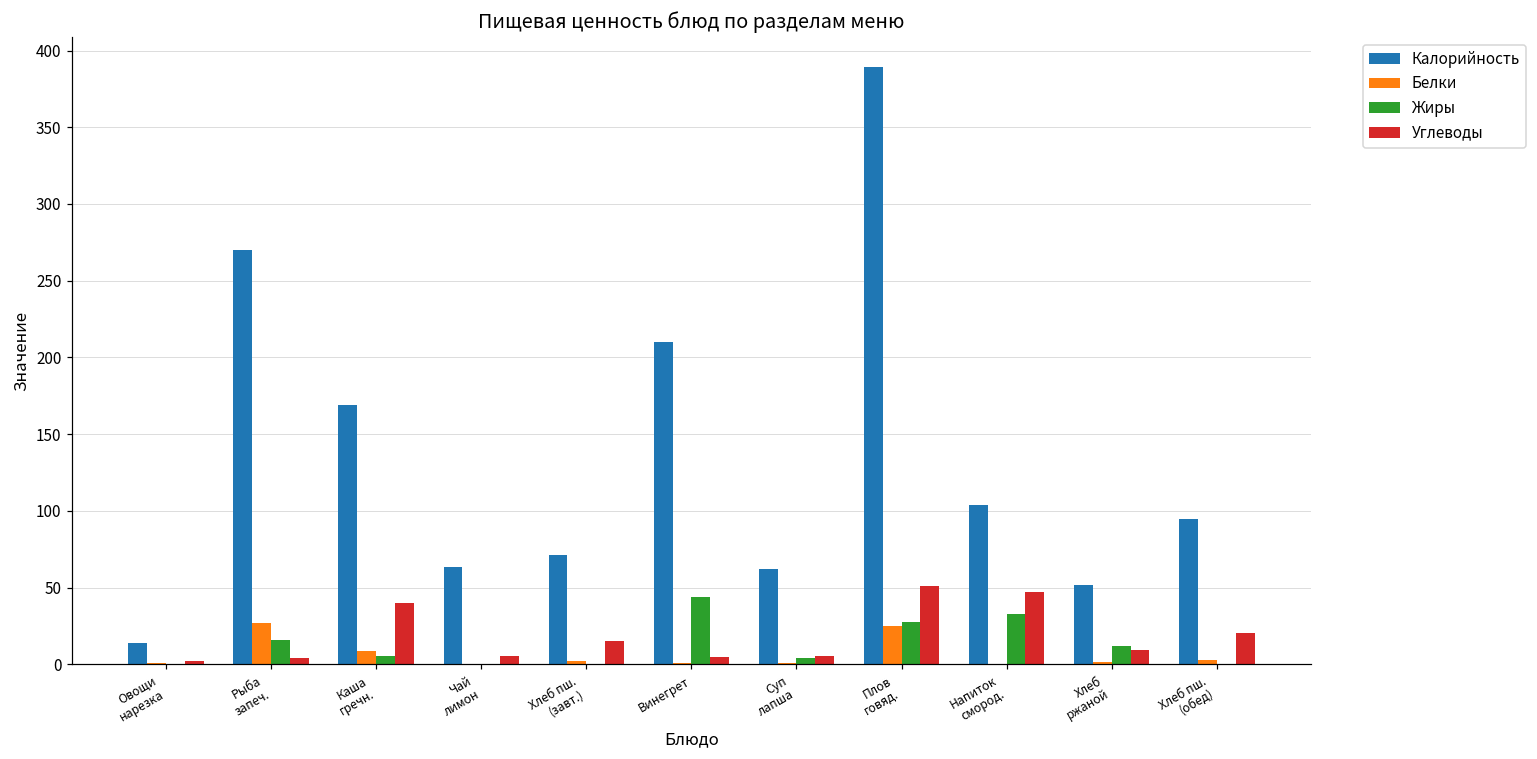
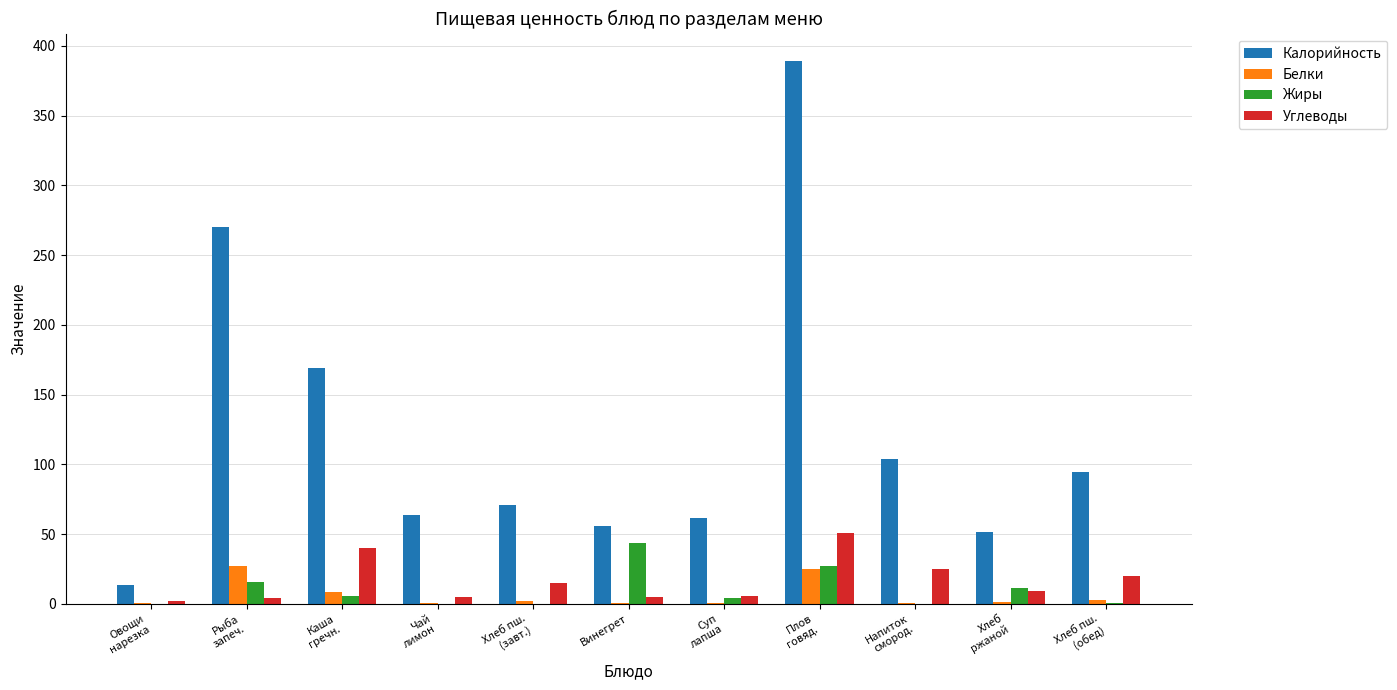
  {
    "Калорийность": {
      "Овощи нарезка": 14,
      "Рыба запеч.": 270,
      "Каша гречн.": 169,
      "Чай лимон": 64,
      "Хлеб пш. (завт.)": 71,
-     "Винегрет": 210,
+     "Винегрет": 56,
      "Суп лапша": 62,
      "Плов говяд.": 389,
      "Напиток смород.": 104,
      "Хлеб ржаной": 52,
      "Хлеб пш. (обед)": 95
    },
    "Белки": {
      "Рыба запеч.": 27,
      "Каша гречн.": 9,
      "Хлеб пш. (завт.)": 2,
      "Плов говяд.": 25,
      "Хлеб пш. (обед)": 3
    },
    "Жиры": {
      "Рыба запеч.": 16,
      "Каша гречн.": 5,
      "Чай лимон": 0,
      "Винегрет": 44,
      "Суп лапша": 4,
      "Плов говяд.": 28,
-     "Напиток смород.": 33,
+     "Напиток смород.": 0,
      "Хлеб ржаной": 12
    },
    "Углеводы": {
      "Овощи нарезка": 2,
      "Рыба запеч.": 4,
      "Каша гречн.": 40,
      "Чай лимон": 5,
      "Хлеб пш. (завт.)": 15,
      "Винегрет": 5,
      "Суп лапша": 6,
      "Плов говяд.": 51,
-     "Напиток смород.": 47,
+     "Напиток смород.": 25,
      "Хлеб ржаной": 10,
      "Хлеб пш. (обед)": 20
    }
  }
